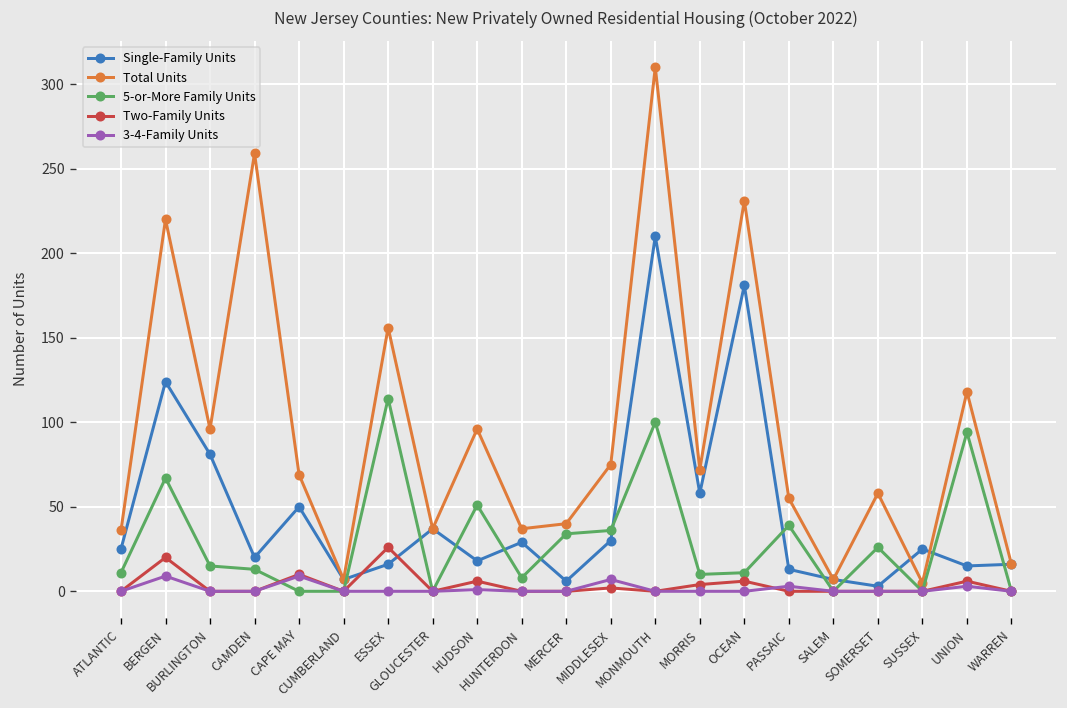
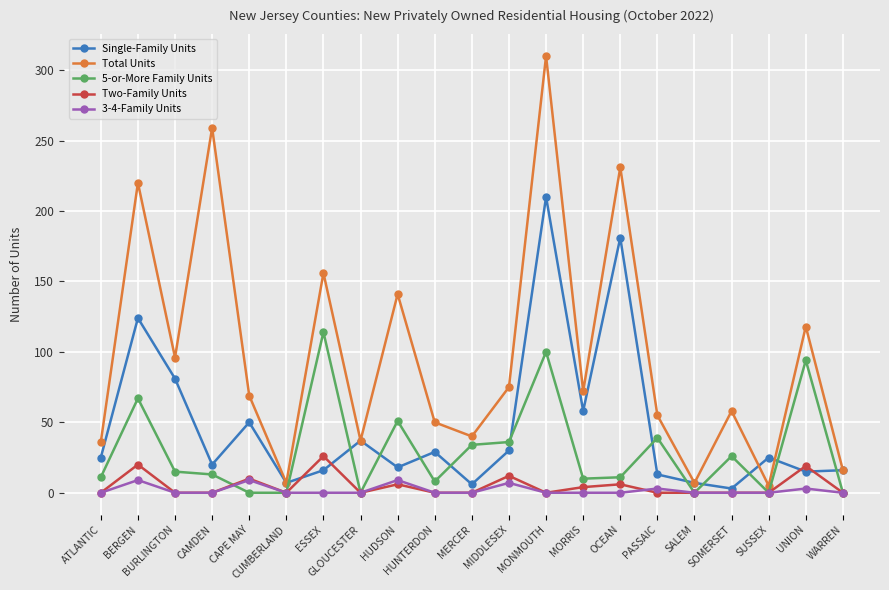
  {
    "Single-Family Units": {
      "ATLANTIC": 25,
      "BERGEN": 124,
      "BURLINGTON": 81,
      "CAMDEN": 20,
      "CAPE MAY": 50,
      "ESSEX": 16,
      "HUDSON": 18,
      "HUNTERDON": 29,
      "MERCER": 6,
      "MIDDLESEX": 30,
      "MONMOUTH": 210,
      "MORRIS": 58,
      "OCEAN": 181,
      "PASSAIC": 13,
      "SOMERSET": 3,
      "SUSSEX": 25,
      "UNION": 15
    },
    "Total Units": {
      "ATLANTIC": 36,
      "BERGEN": 220,
      "BURLINGTON": 96,
      "CAMDEN": 259,
      "CAPE MAY": 69,
      "ESSEX": 156,
-     "HUDSON": 96,
-     "HUNTERDON": 37,
+     "HUDSON": 141,
+     "HUNTERDON": 50,
      "MERCER": 40,
      "MIDDLESEX": 75,
      "MONMOUTH": 310,
      "MORRIS": 72,
      "OCEAN": 231,
      "PASSAIC": 55,
      "SOMERSET": 58,
      "SUSSEX": 5,
      "UNION": 118
    },
    "5-or-More Family Units": {
      "ATLANTIC": 11,
      "BERGEN": 67,
      "BURLINGTON": 15,
      "CAMDEN": 13,
      "CAPE MAY": 0,
      "ESSEX": 114,
      "HUDSON": 51,
      "HUNTERDON": 8,
      "MERCER": 34,
      "MIDDLESEX": 36,
      "MONMOUTH": 100,
      "MORRIS": 10,
      "OCEAN": 11,
      "PASSAIC": 39,
      "SOMERSET": 26,
      "UNION": 94
    },
    "Two-Family Units": {
      "BERGEN": 20,
      "ESSEX": 26,
      "HUDSON": 6,
-     "MIDDLESEX": 2,
+     "MIDDLESEX": 12,
      "MORRIS": 4,
      "OCEAN": 6,
      "PASSAIC": 0,
-     "UNION": 6
+     "UNION": 19
    },
    "3-4-Family Units": {
      "BERGEN": 9,
      "ESSEX": 0,
-     "HUDSON": 1,
+     "HUDSON": 9,
      "MIDDLESEX": 7,
      "MORRIS": 0,
      "OCEAN": 0,
      "PASSAIC": 3,
      "UNION": 3
    }
  }
